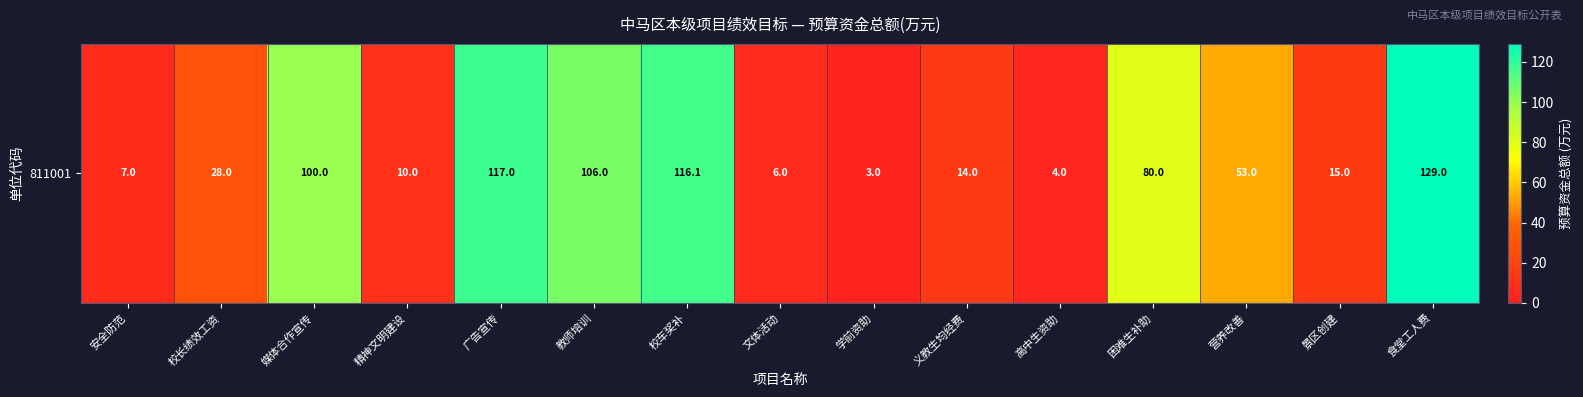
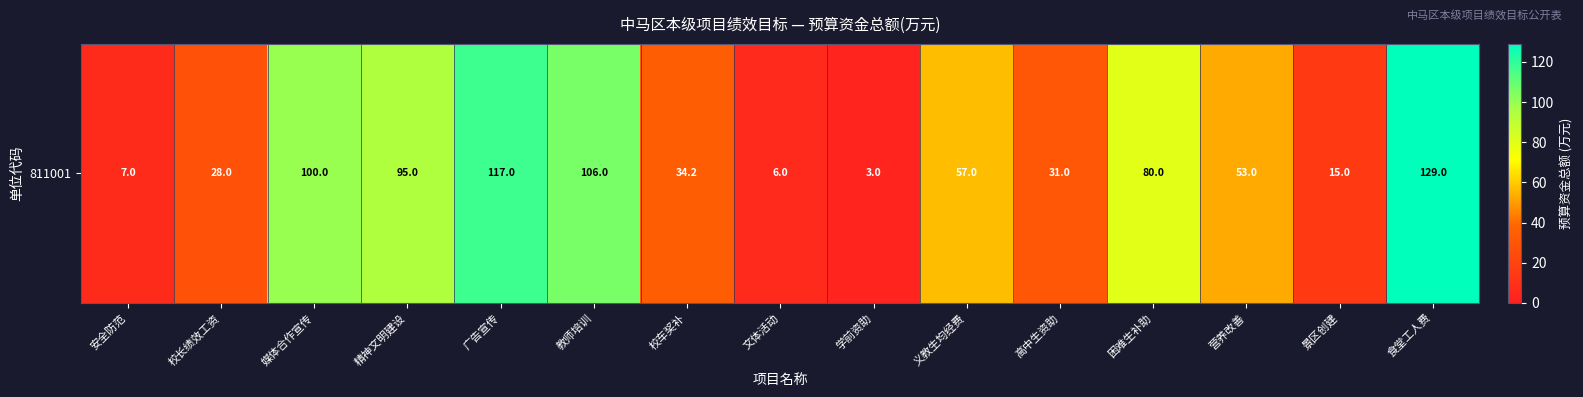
  {
    "811001": {
      "安全防范": 7.0,
      "校长绩效工资": 28.0,
      "媒体合作宣传": 100.0,
-     "精神文明建设": 10.0,
+     "精神文明建设": 95.0,
      "广告宣传": 117.0,
      "教师培训": 106.0,
-     "校车奖补": 116.1,
+     "校车奖补": 34.2,
      "文体活动": 6.0,
      "学前资助": 3.0,
-     "义教生均经费": 14.0,
-     "高中生资助": 4.0,
+     "义教生均经费": 57.0,
+     "高中生资助": 31.0,
      "困难生补助": 80.0,
      "营养改善": 53.0,
      "景区创建": 15.0,
      "食堂工人费": 129.0
    }
  }
